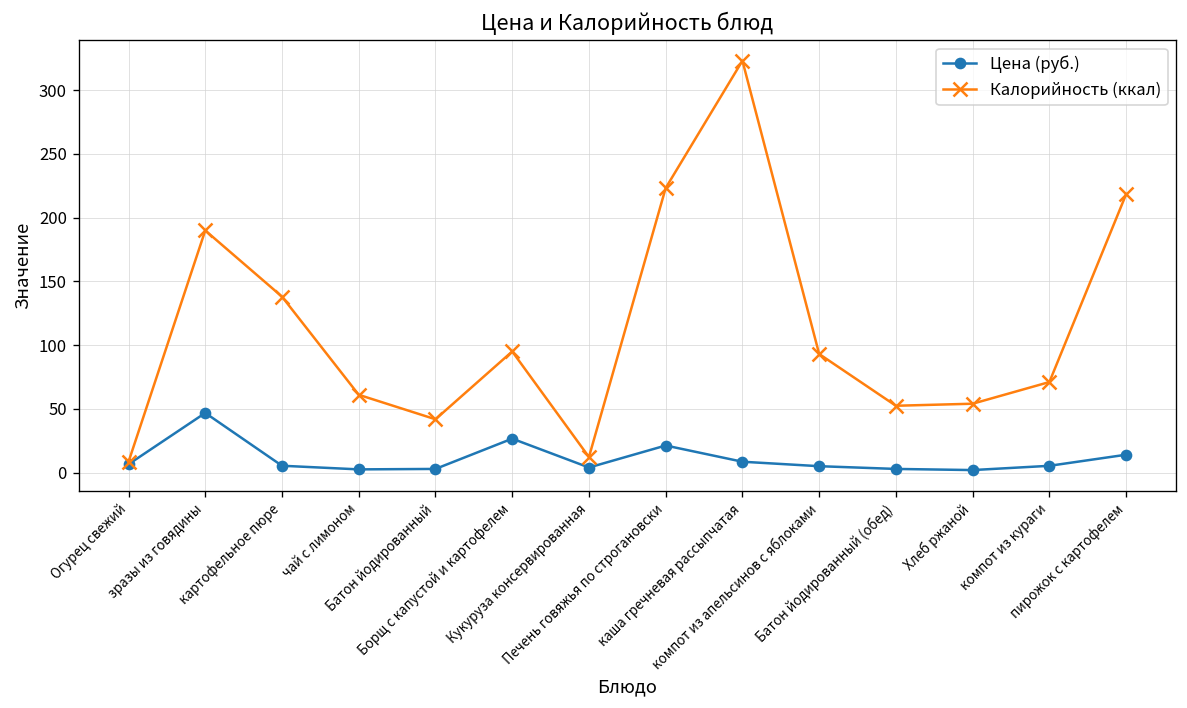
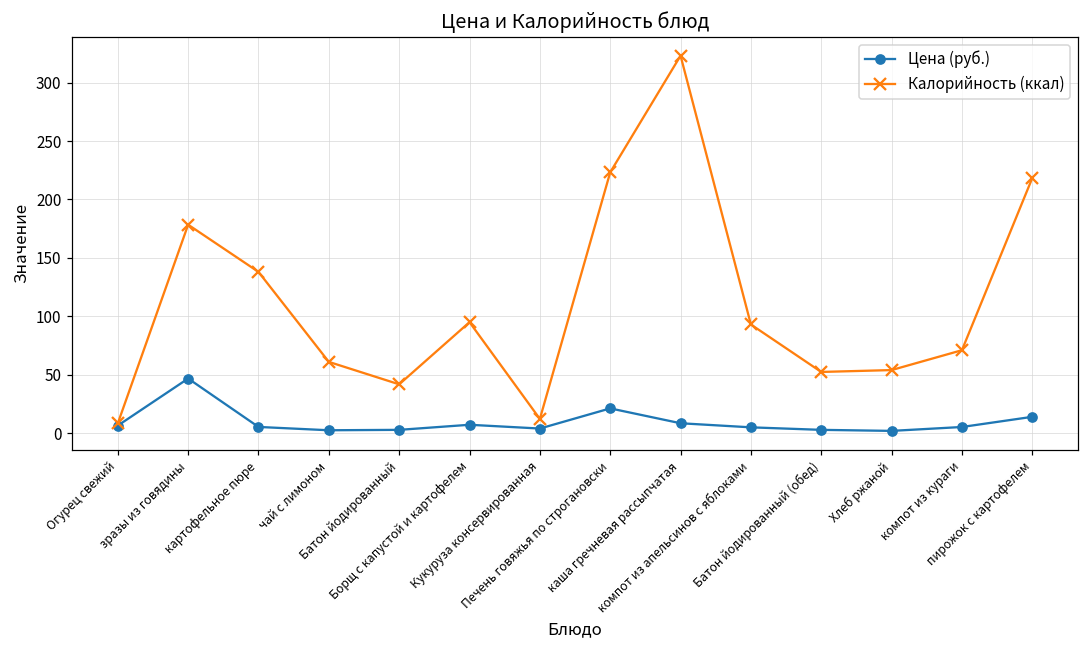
  {
    "Цена (руб.)": {
      "зразы из говядины": 47,
      "картофельное пюре": 5,
      "чай с лимоном": 3,
      "Батон йодированный": 3,
-     "Борщ с капустой и картофелем": 27,
+     "Борщ с капустой и картофелем": 7,
      "Кукуруза консервированная": 4,
      "Печень говяжья по строгановски": 21,
      "каша гречневая рассыпчатая": 9,
      "компот из апельсинов с яблоками": 5,
      "Батон йодированный (обед)": 3,
      "Хлеб ржаной": 2,
      "компот из кураги": 5,
      "пирожок с картофелем": 14
    },
    "Калорийность (ккал)": {
-     "зразы из говядины": 190,
+     "зразы из говядины": 178,
      "картофельное пюре": 138,
      "чай с лимоном": 61,
      "Батон йодированный": 42,
      "Борщ с капустой и картофелем": 95,
      "Кукуруза консервированная": 12,
      "Печень говяжья по строгановски": 223,
      "каша гречневая рассыпчатая": 323,
      "компот из апельсинов с яблоками": 93,
      "Батон йодированный (обед)": 52,
      "Хлеб ржаной": 54,
      "компот из кураги": 71,
      "пирожок с картофелем": 218
    }
  }
